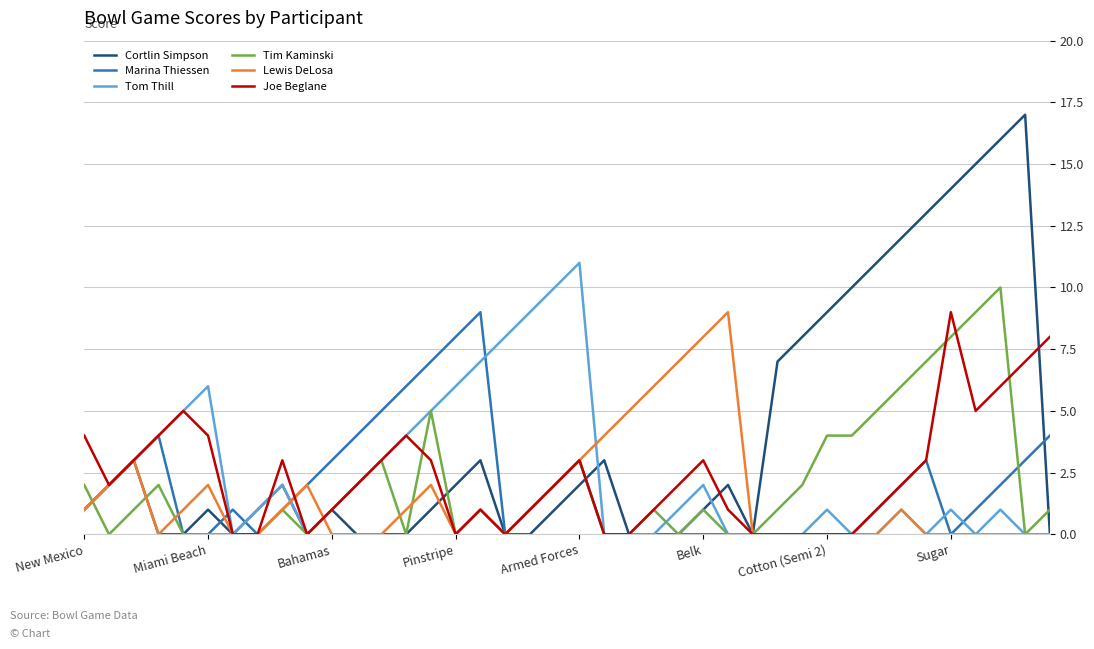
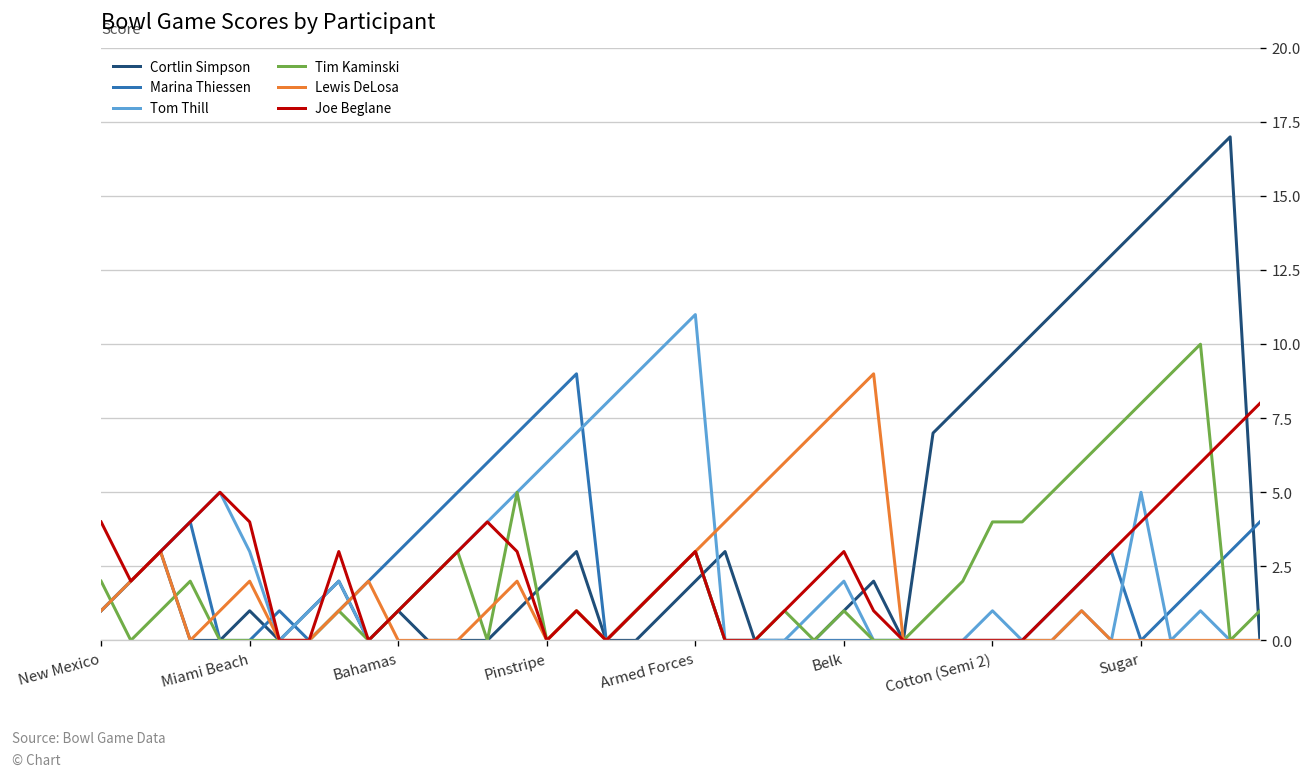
  {
    "Cortlin Simpson": {
      "Miami Beach": 1,
      "Pinstripe": 2,
      "Armed Forces": 2,
      "Cotton (Semi 2)": 9,
      "Sugar": 14
    },
    "Marina Thiessen": {
      "Bahamas": 3,
      "Pinstripe": 8,
      "Belk": 0
    },
    "Tom Thill": {
-     "Miami Beach": 6,
+     "Miami Beach": 3,
      "Pinstripe": 6,
      "Armed Forces": 11,
      "Belk": 2,
      "Cotton (Semi 2)": 1,
-     "Sugar": 1
+     "Sugar": 5
    },
    "Tim Kaminski": {
      "New Mexico": 2,
      "Cotton (Semi 2)": 4,
      "Sugar": 8
    },
    "Lewis DeLosa": {
      "Miami Beach": 2,
      "Bahamas": 0,
      "Belk": 8
    },
    "Joe Beglane": {
      "New Mexico": 4,
      "Miami Beach": 4,
      "Belk": 3,
-     "Sugar": 9
+     "Sugar": 4
    }
  }
